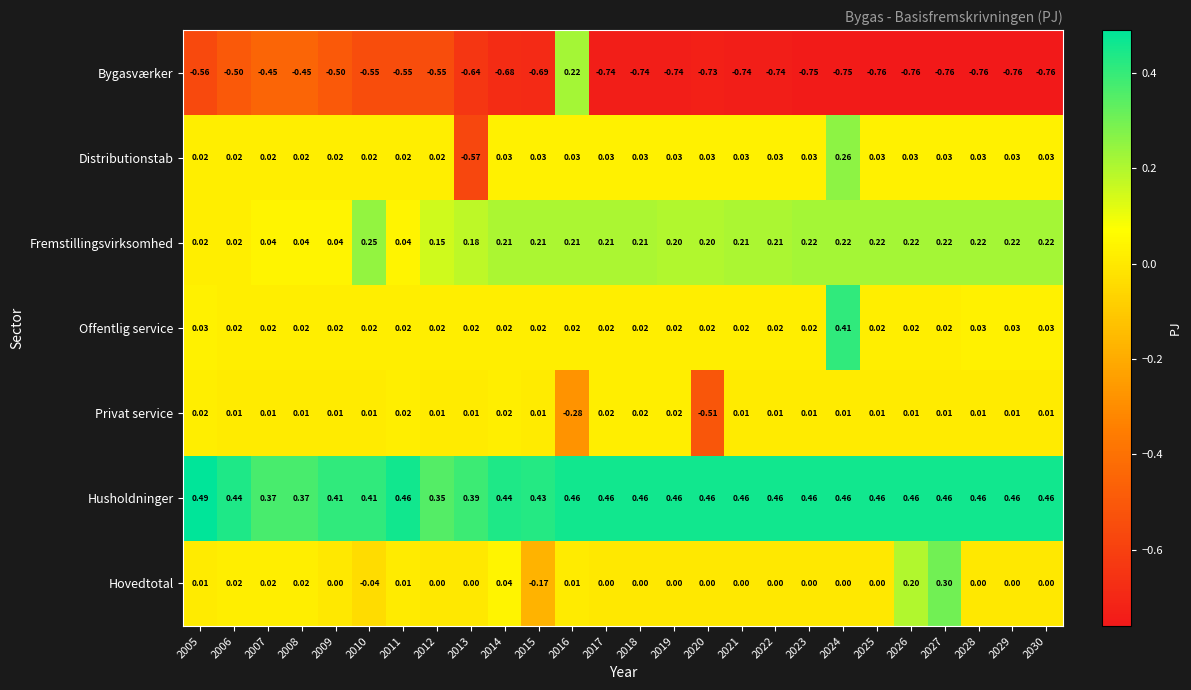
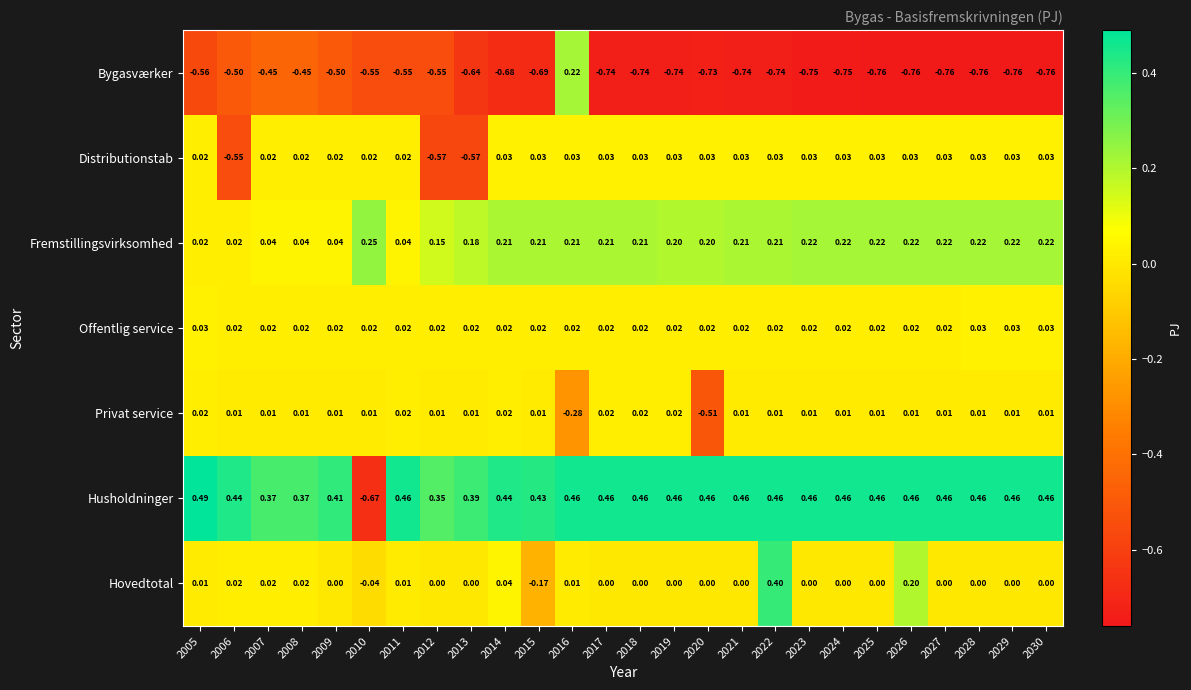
  {
    "Bygasværker": {
      "2005": -0.56,
      "2006": -0.50,
      "2007": -0.45,
      "2008": -0.45,
      "2009": -0.50,
      "2010": -0.55,
      "2011": -0.55,
      "2012": -0.55,
      "2013": -0.64,
      "2014": -0.68,
      "2015": -0.69,
      "2016": 0.22,
      "2017": -0.74,
      "2018": -0.74,
      "2019": -0.74,
      "2020": -0.73,
      "2021": -0.74,
      "2022": -0.74,
      "2023": -0.75,
      "2024": -0.75,
      "2025": -0.76,
      "2026": -0.76,
      "2027": -0.76,
      "2028": -0.76,
      "2029": -0.76,
      "2030": -0.76
    },
    "Distributionstab": {
      "2005": 0.02,
-     "2006": 0.02,
+     "2006": -0.55,
      "2007": 0.02,
      "2008": 0.02,
      "2009": 0.02,
      "2010": 0.02,
      "2011": 0.02,
-     "2012": 0.02,
+     "2012": -0.57,
      "2013": -0.57,
      "2014": 0.03,
      "2015": 0.03,
      "2016": 0.03,
      "2017": 0.03,
      "2018": 0.03,
      "2019": 0.03,
      "2020": 0.03,
      "2021": 0.03,
      "2022": 0.03,
      "2023": 0.03,
-     "2024": 0.26,
+     "2024": 0.03,
      "2025": 0.03,
      "2026": 0.03,
      "2027": 0.03,
      "2028": 0.03,
      "2029": 0.03,
      "2030": 0.03
    },
    "Fremstillingsvirksomhed": {
      "2005": 0.02,
      "2006": 0.02,
      "2007": 0.04,
      "2008": 0.04,
      "2009": 0.04,
      "2010": 0.25,
      "2011": 0.04,
      "2012": 0.15,
      "2013": 0.18,
      "2014": 0.21,
      "2015": 0.21,
      "2016": 0.21,
      "2017": 0.21,
      "2018": 0.21,
      "2019": 0.20,
      "2020": 0.20,
      "2021": 0.21,
      "2022": 0.21,
      "2023": 0.22,
      "2024": 0.22,
      "2025": 0.22,
      "2026": 0.22,
      "2027": 0.22,
      "2028": 0.22,
      "2029": 0.22,
      "2030": 0.22
    },
    "Offentlig service": {
      "2005": 0.03,
      "2006": 0.02,
      "2007": 0.02,
      "2008": 0.02,
      "2009": 0.02,
      "2010": 0.02,
      "2011": 0.02,
      "2012": 0.02,
      "2013": 0.02,
      "2014": 0.02,
      "2015": 0.02,
      "2016": 0.02,
      "2017": 0.02,
      "2018": 0.02,
      "2019": 0.02,
      "2020": 0.02,
      "2021": 0.02,
      "2022": 0.02,
      "2023": 0.02,
-     "2024": 0.41,
+     "2024": 0.02,
      "2025": 0.02,
      "2026": 0.02,
      "2027": 0.02,
      "2028": 0.03,
      "2029": 0.03,
      "2030": 0.03
    },
    "Privat service": {
      "2005": 0.02,
      "2006": 0.01,
      "2007": 0.01,
      "2008": 0.01,
      "2009": 0.01,
      "2010": 0.01,
      "2011": 0.02,
      "2012": 0.01,
      "2013": 0.01,
      "2014": 0.02,
      "2015": 0.01,
      "2016": -0.28,
      "2017": 0.02,
      "2018": 0.02,
      "2019": 0.02,
      "2020": -0.51,
      "2021": 0.01,
      "2022": 0.01,
      "2023": 0.01,
      "2024": 0.01,
      "2025": 0.01,
      "2026": 0.01,
      "2027": 0.01,
      "2028": 0.01,
      "2029": 0.01,
      "2030": 0.01
    },
    "Husholdninger": {
      "2005": 0.49,
      "2006": 0.44,
      "2007": 0.37,
      "2008": 0.37,
      "2009": 0.41,
-     "2010": 0.41,
+     "2010": -0.67,
      "2011": 0.46,
      "2012": 0.35,
      "2013": 0.39,
      "2014": 0.44,
      "2015": 0.43,
      "2016": 0.46,
      "2017": 0.46,
      "2018": 0.46,
      "2019": 0.46,
      "2020": 0.46,
      "2021": 0.46,
      "2022": 0.46,
      "2023": 0.46,
      "2024": 0.46,
      "2025": 0.46,
      "2026": 0.46,
      "2027": 0.46,
      "2028": 0.46,
      "2029": 0.46,
      "2030": 0.46
    },
    "Hovedtotal": {
      "2005": 0.01,
      "2006": 0.02,
      "2007": 0.02,
      "2008": 0.02,
      "2009": 0.00,
      "2010": -0.04,
      "2011": 0.01,
      "2012": 0.00,
      "2013": 0.00,
      "2014": 0.04,
      "2015": -0.17,
      "2016": 0.01,
      "2017": 0.00,
      "2018": 0.00,
      "2019": 0.00,
      "2020": 0.00,
      "2021": 0.00,
-     "2022": 0.00,
+     "2022": 0.40,
      "2023": 0.00,
      "2024": 0.00,
      "2025": 0.00,
      "2026": 0.20,
-     "2027": 0.30,
+     "2027": 0.00,
      "2028": 0.00,
      "2029": 0.00,
      "2030": 0.00
    }
  }
